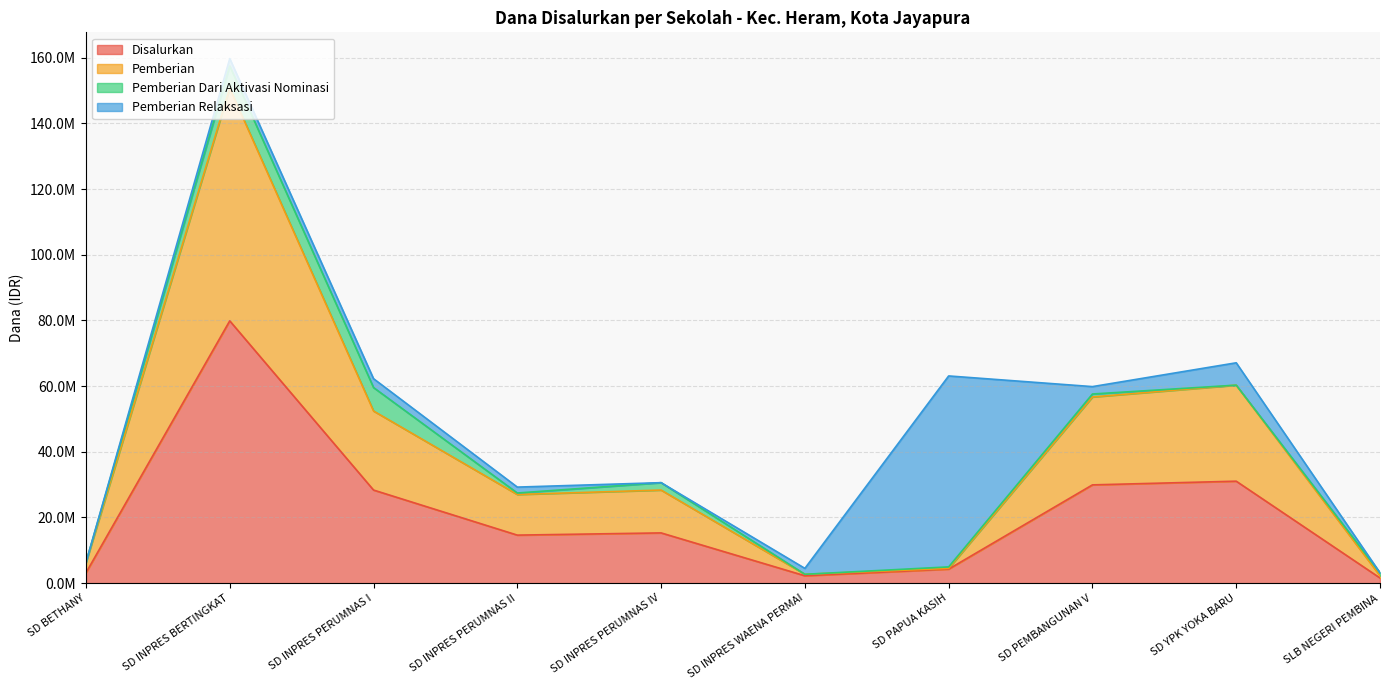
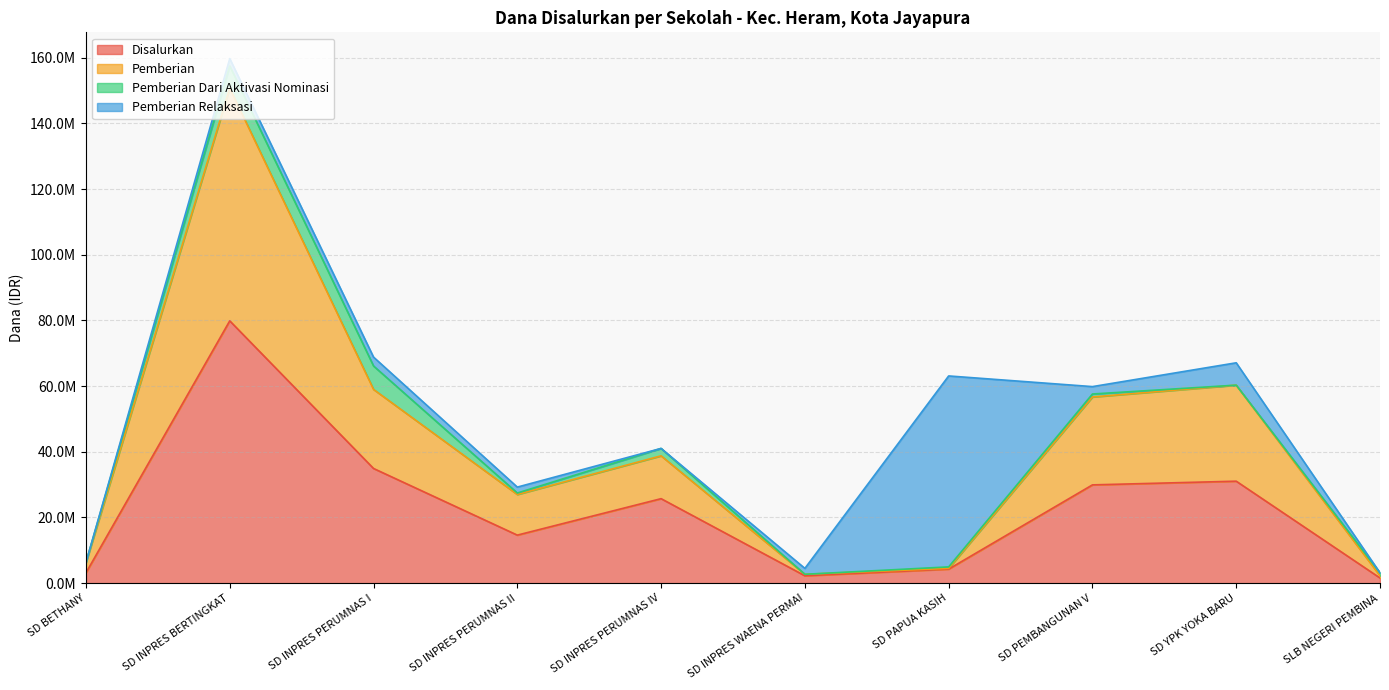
  {
    "Disalurkan": {
      "SD BETHANY": 3000000,
      "SD INPRES BERTINGKAT": 80000000,
-     "SD INPRES PERUMNAS I": 28000000,
+     "SD INPRES PERUMNAS I": 35000000,
      "SD INPRES PERUMNAS II": 15000000,
-     "SD INPRES PERUMNAS IV": 15000000,
+     "SD INPRES PERUMNAS IV": 26000000,
      "SD PEMBANGUNAN V": 30000000,
      "SD YPK YOKA BARU": 31000000
    },
    "Pemberian": {
      "SD INPRES PERUMNAS I": 24000000,
      "SD INPRES PERUMNAS IV": 13000000,
      "SD PEMBANGUNAN V": 27000000
    },
    "Pemberian Dari Aktivasi Nominasi": {
      "SD INPRES PERUMNAS I": 7000000,
      "SD PEMBANGUNAN V": 1000000
    },
    "Pemberian Relaksasi": {
      "SD INPRES PERUMNAS I": 3000000,
      "SD INPRES PERUMNAS II": 2000000,
      "SD INPRES WAENA PERMAI": 2000000,
      "SD PAPUA KASIH": 58000000,
      "SD PEMBANGUNAN V": 2000000,
      "SD YPK YOKA BARU": 7000000
    }
  }
